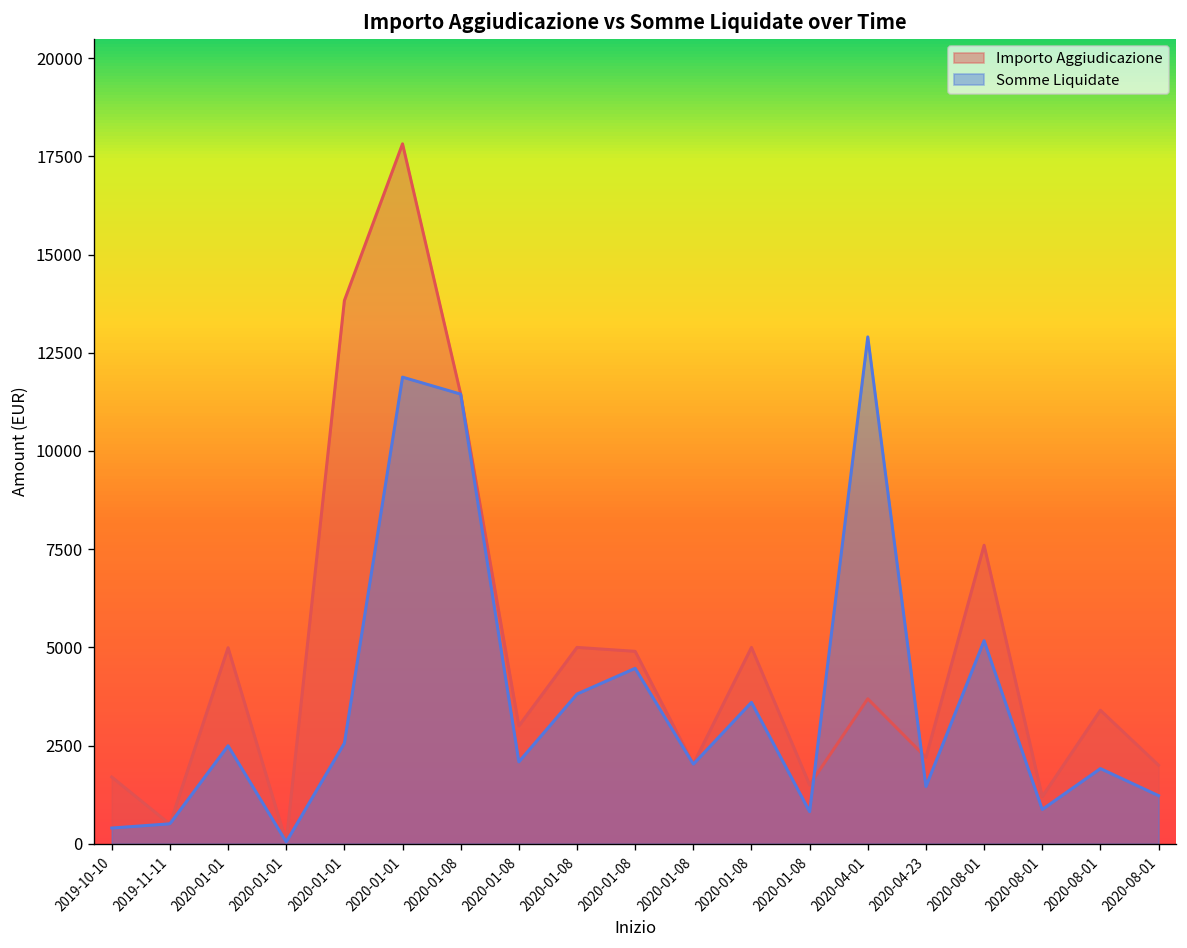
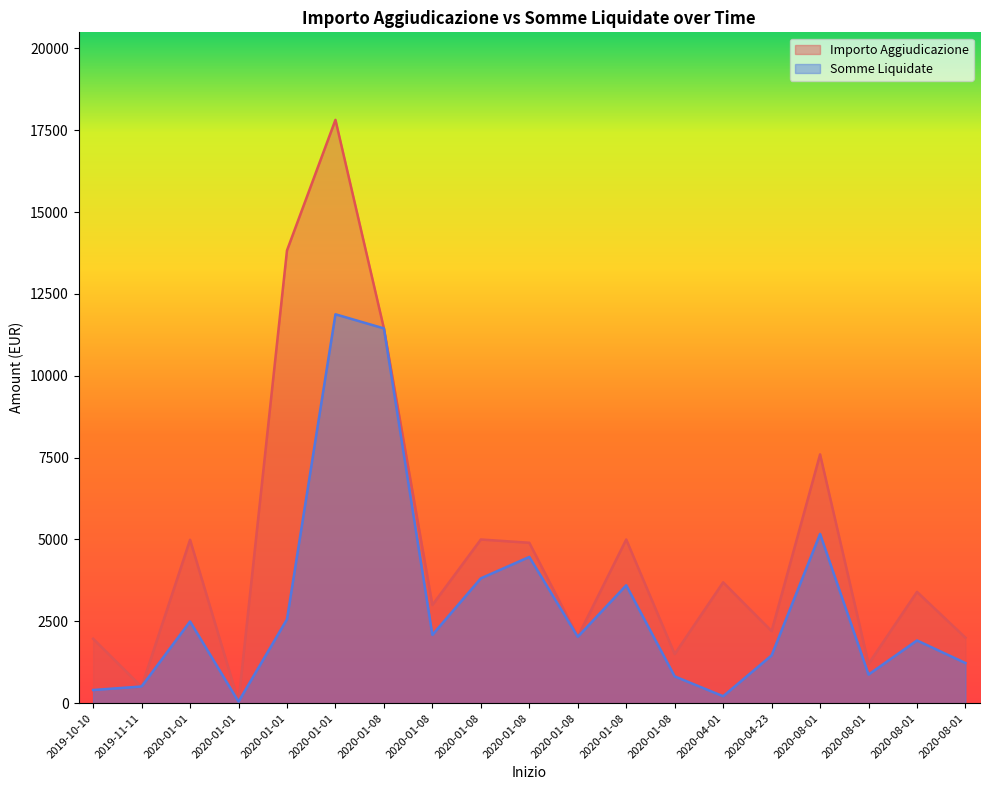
  {
    "Importo Aggiudicazione": {
-     "2019-10-10": 1700,
+     "2019-10-10": 2000,
      "2020-04-01": 3700,
      "2020-04-23": 2200
    },
    "Somme Liquidate": {
      "2019-10-10": 400,
-     "2020-04-01": 12900,
+     "2020-04-01": 200,
      "2020-04-23": 1500
    }
  }
